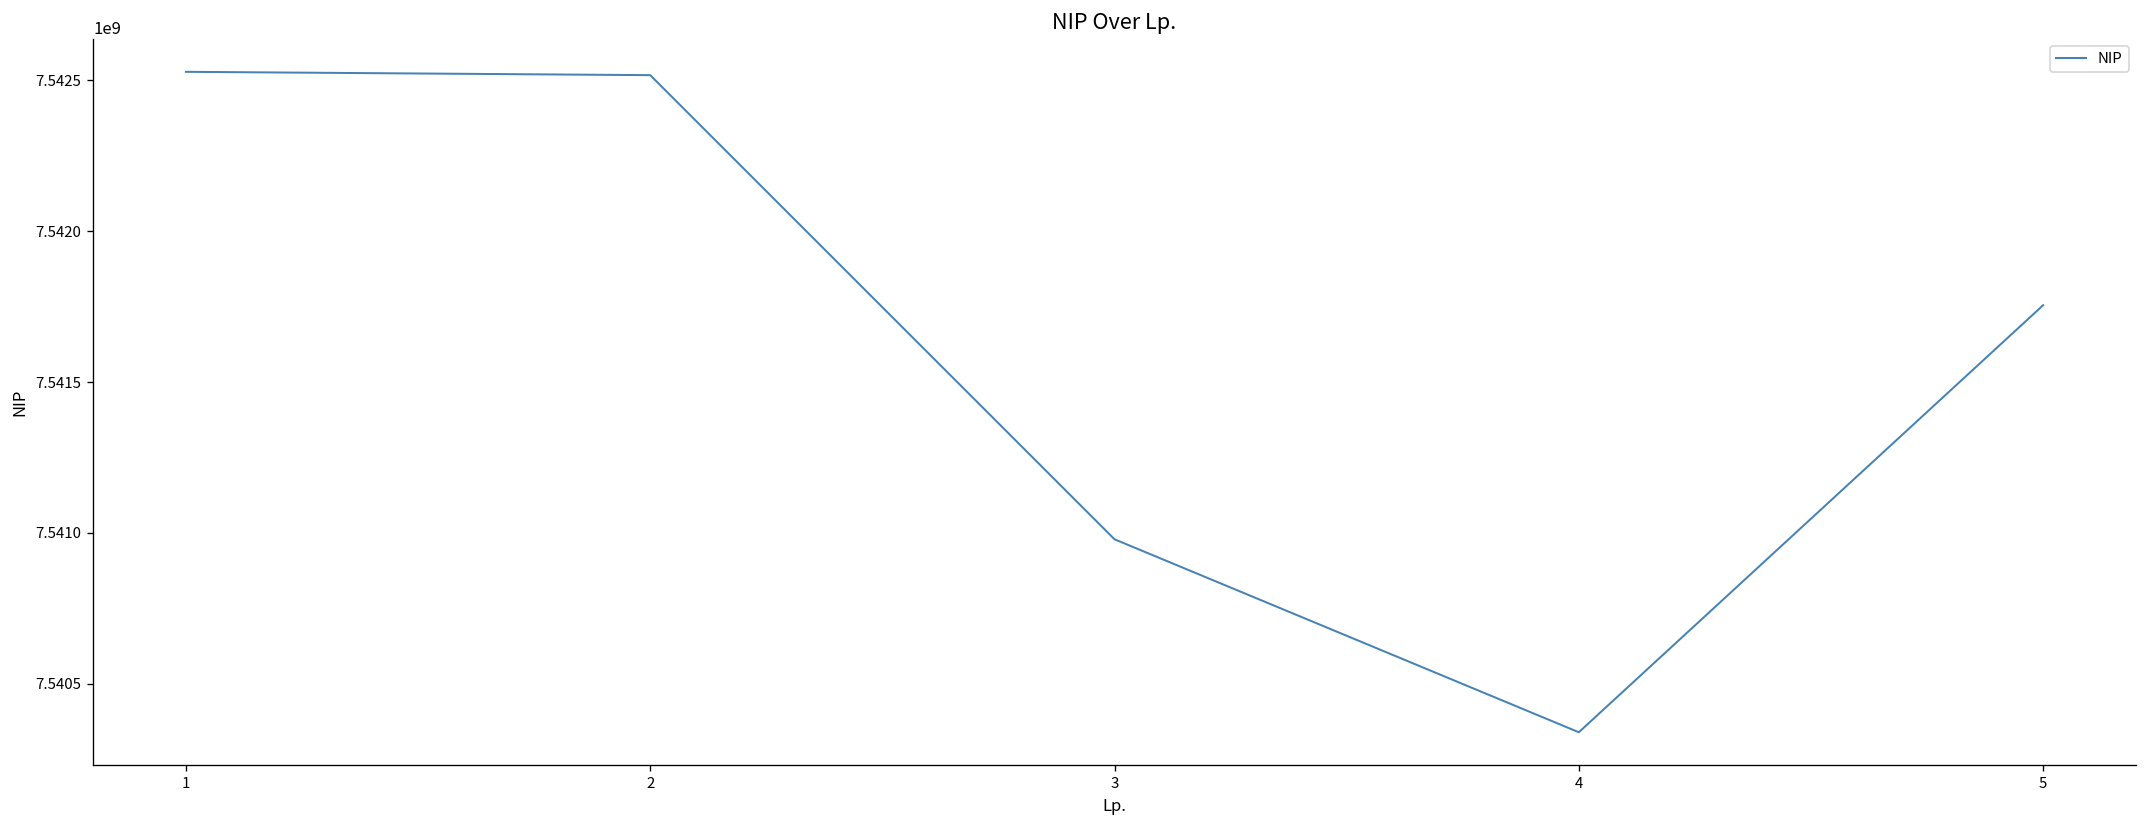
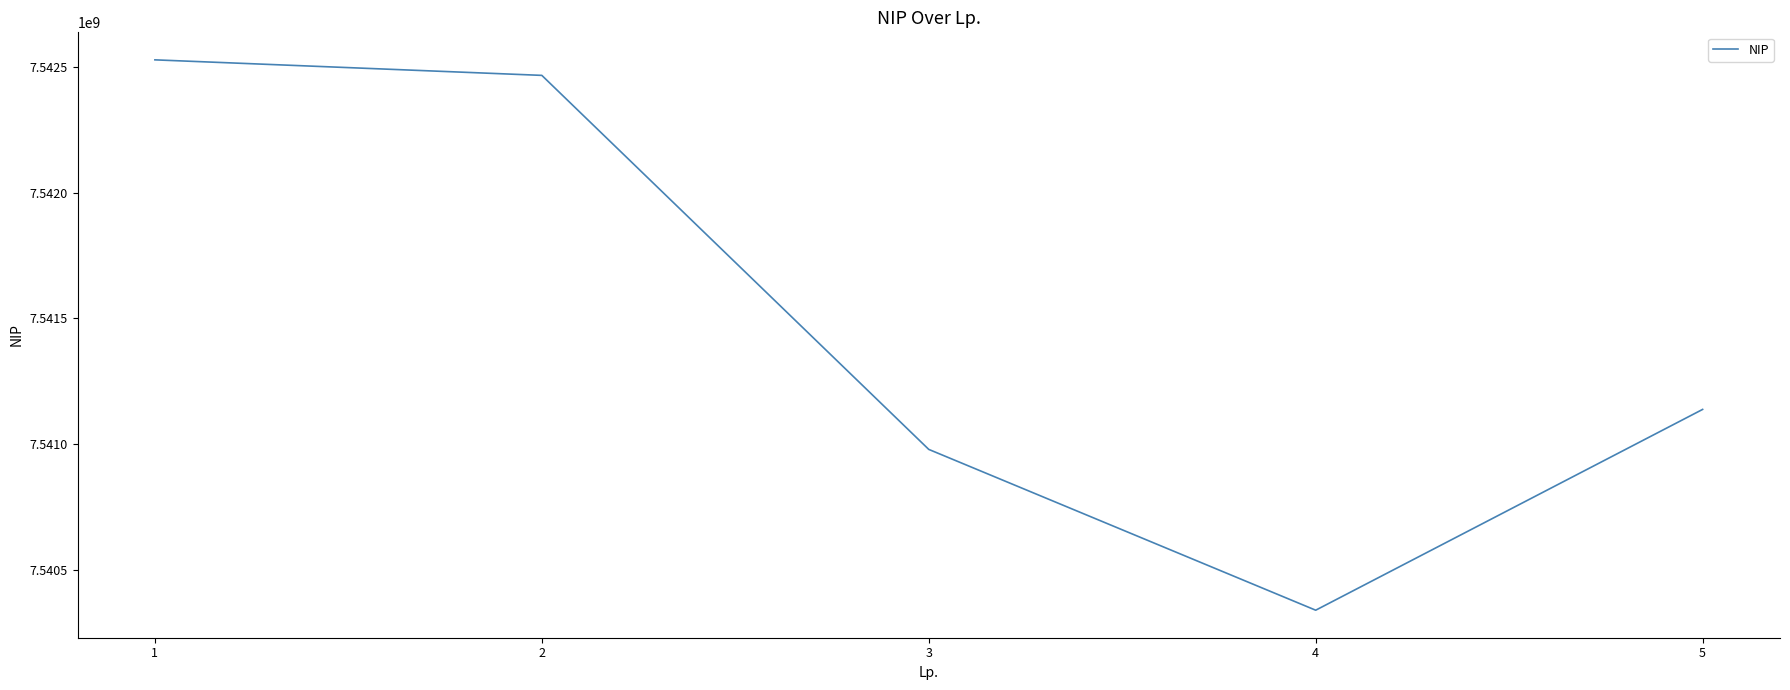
  {
    "1": 7542530000,
-   "2": 7542520000,
+   "2": 7542470000,
    "3": 7540980000,
    "4": 7540340000,
-   "5": 7541750000
+   "5": 7541140000
  }
